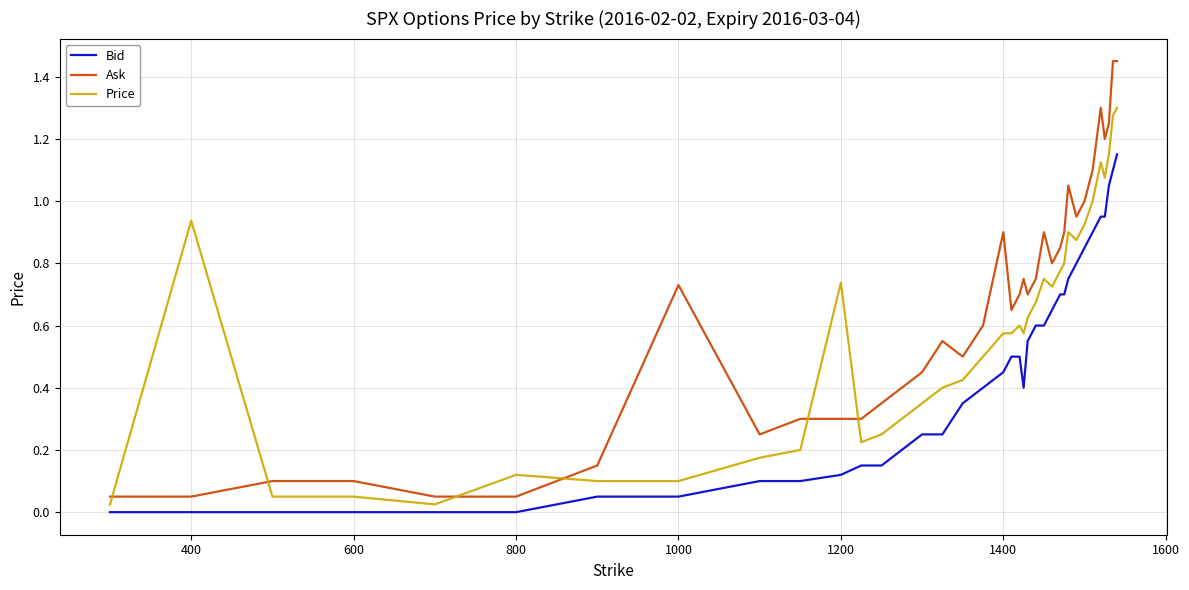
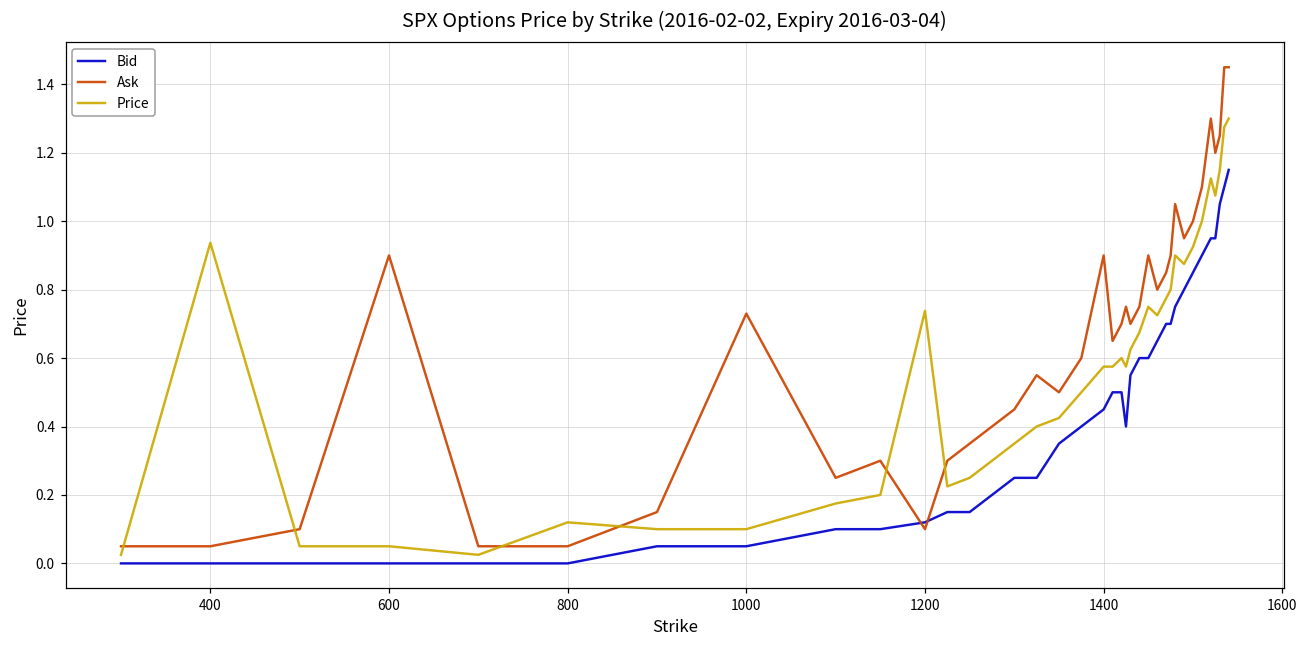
  {
    "Bid": {
      "400": 0.0,
      "600": 0.0,
      "800": 0.0,
      "1000": 0.05,
      "1200": 0.12,
      "1400": 0.45
    },
    "Ask": {
      "400": 0.05,
-     "600": 0.1,
+     "600": 0.9,
      "800": 0.05,
      "1000": 0.73,
-     "1200": 0.3,
+     "1200": 0.1,
      "1400": 0.9
    },
    "Price": {
      "400": 0.94,
      "600": 0.05,
      "800": 0.12,
      "1000": 0.1,
      "1200": 0.74,
      "1400": 0.58
    }
  }
